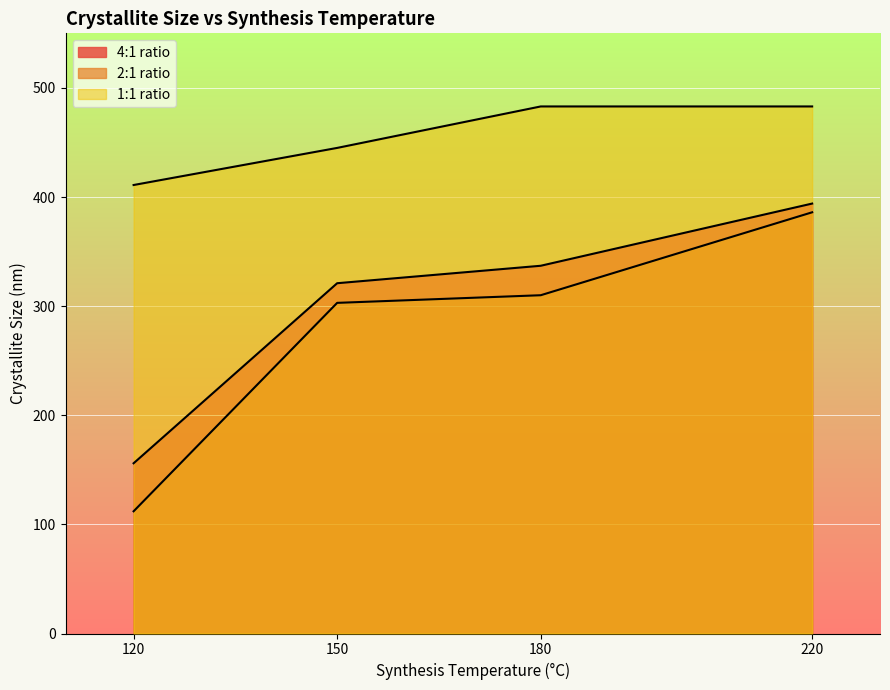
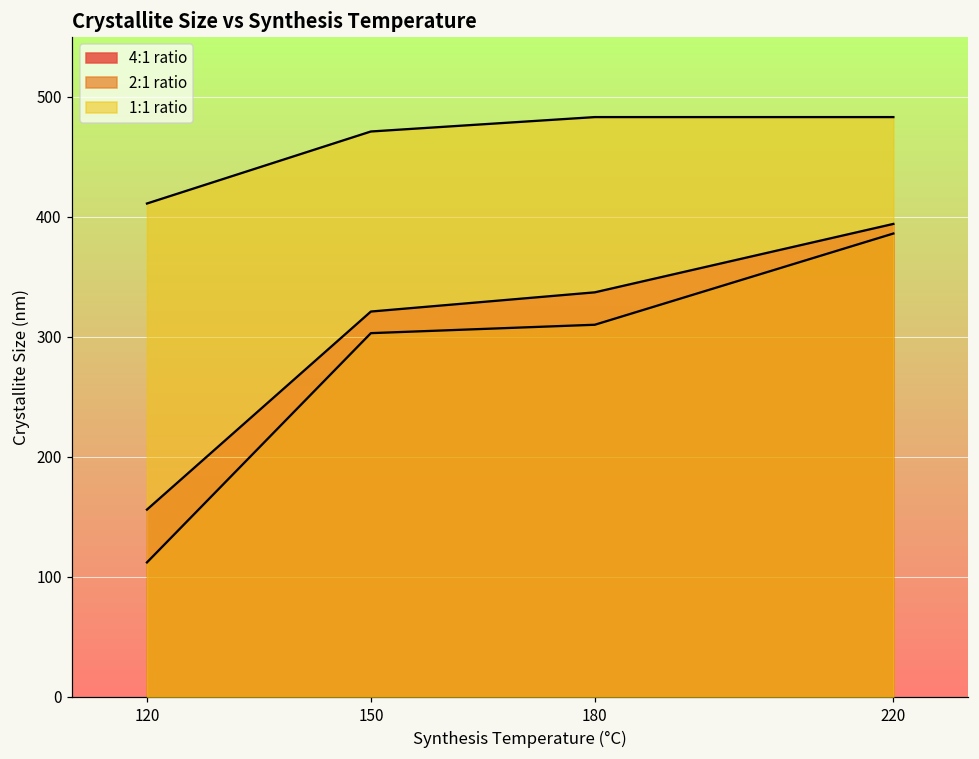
  {
    "1:1 ratio": {
      "120": 411,
-     "150": 445,
+     "150": 471,
      "180": 483,
      "220": 483
    }
  }
